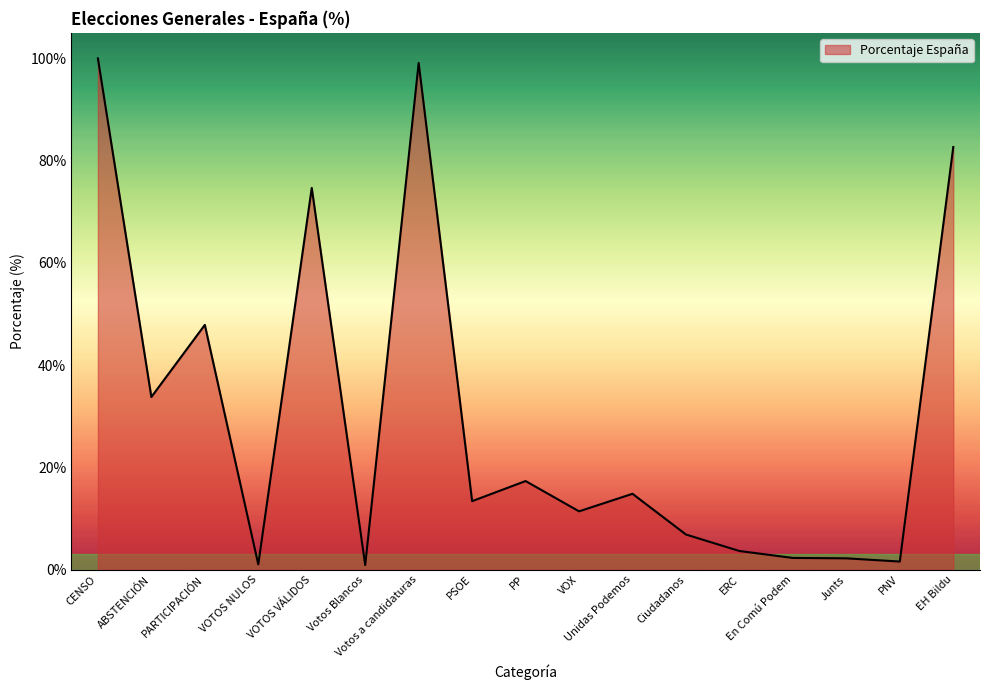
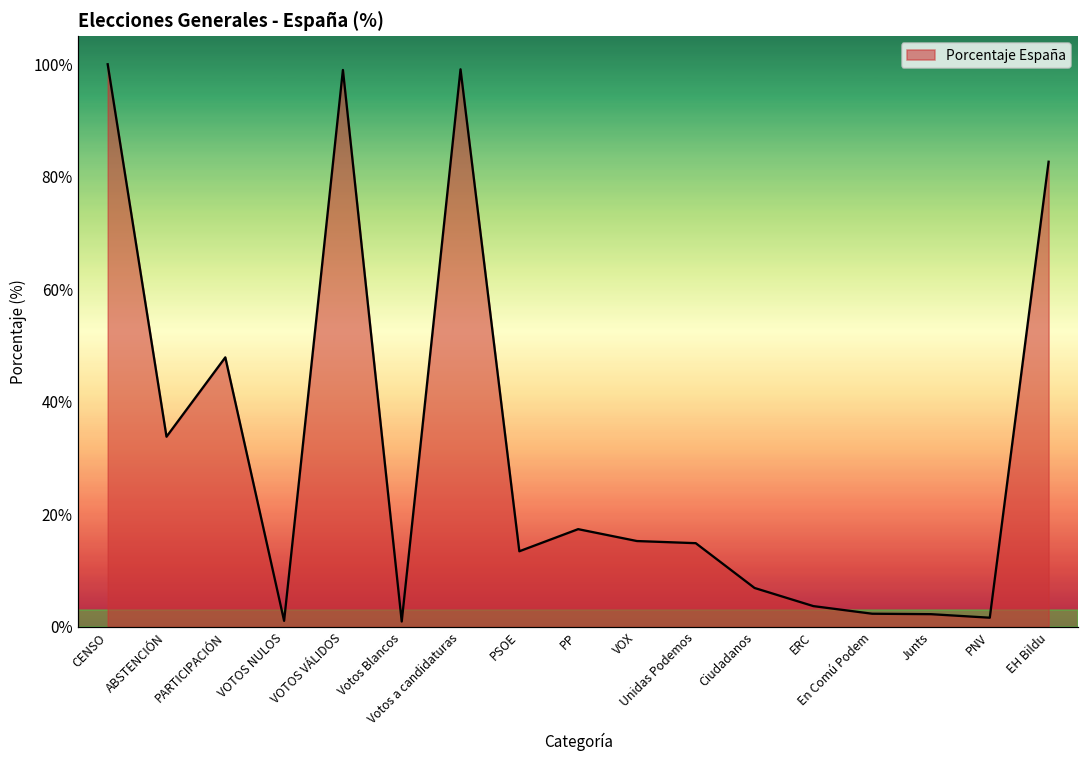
  {
    "CENSO": "100%",
    "ABSTENCIÓN": "34%",
    "PARTICIPACIÓN": "48%",
-   "VOTOS VÁLIDOS": "75%",
+   "VOTOS VÁLIDOS": "99%",
    "Votos a candidaturas": "99%",
    "PSOE": "13%",
    "PP": "17%",
-   "VOX": "11%",
+   "VOX": "15%",
    "Unidas Podemos": "15%",
    "Ciudadanos": "7%",
    "ERC": "4%",
    "EH Bildu": "83%"
  }
